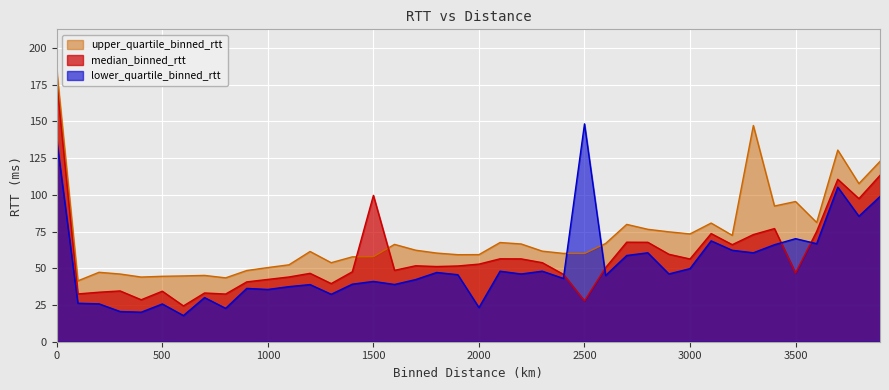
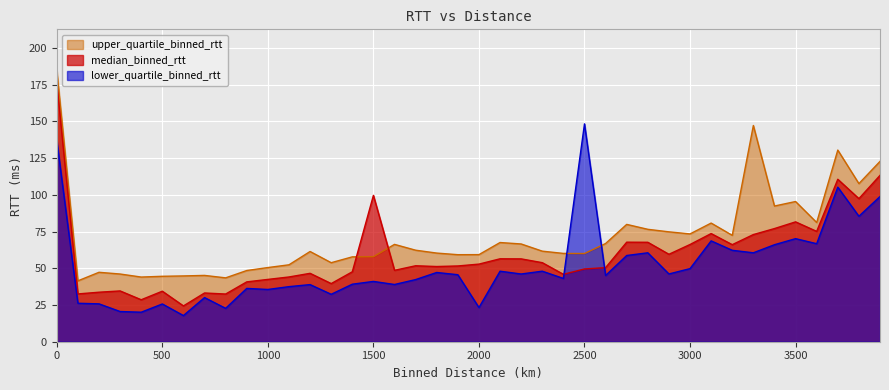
  {
    "upper_quartile_binned_rtt": {
      "0": 185,
      "500": 45,
      "1000": 50,
      "1500": 58,
      "2000": 59,
      "2500": 60,
      "3000": 73,
      "3500": 95
    },
    "median_binned_rtt": {
      "0": 176,
      "500": 34,
      "1000": 42,
      "1500": 100,
      "2000": 53,
-     "2500": 28,
-     "3000": 56,
-     "3500": 47
+     "2500": 50,
+     "3000": 66,
+     "3500": 82
    },
    "lower_quartile_binned_rtt": {
      "0": 137,
      "500": 26,
      "1000": 36,
      "1500": 41,
      "2000": 23,
      "2500": 148,
      "3000": 50,
      "3500": 70
    }
  }
